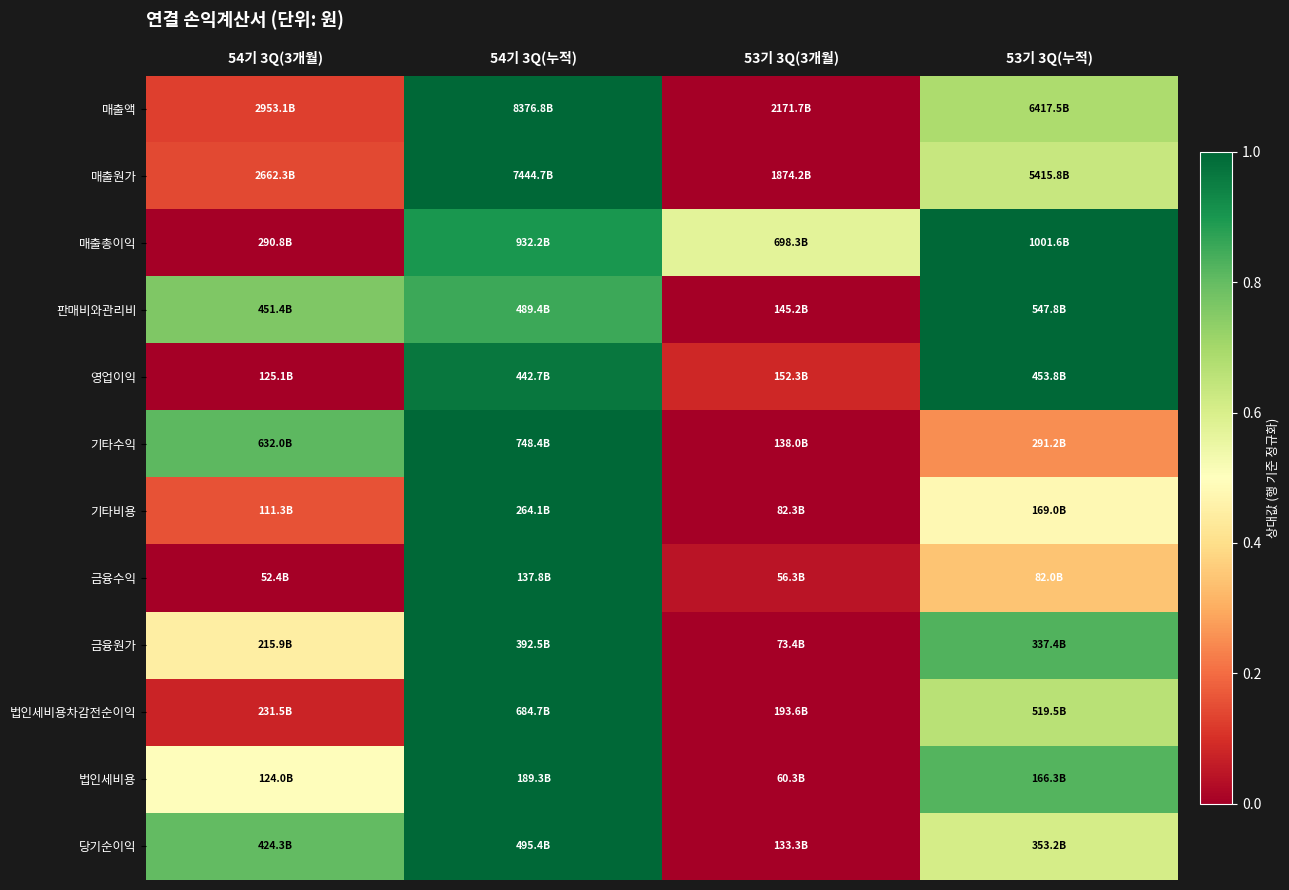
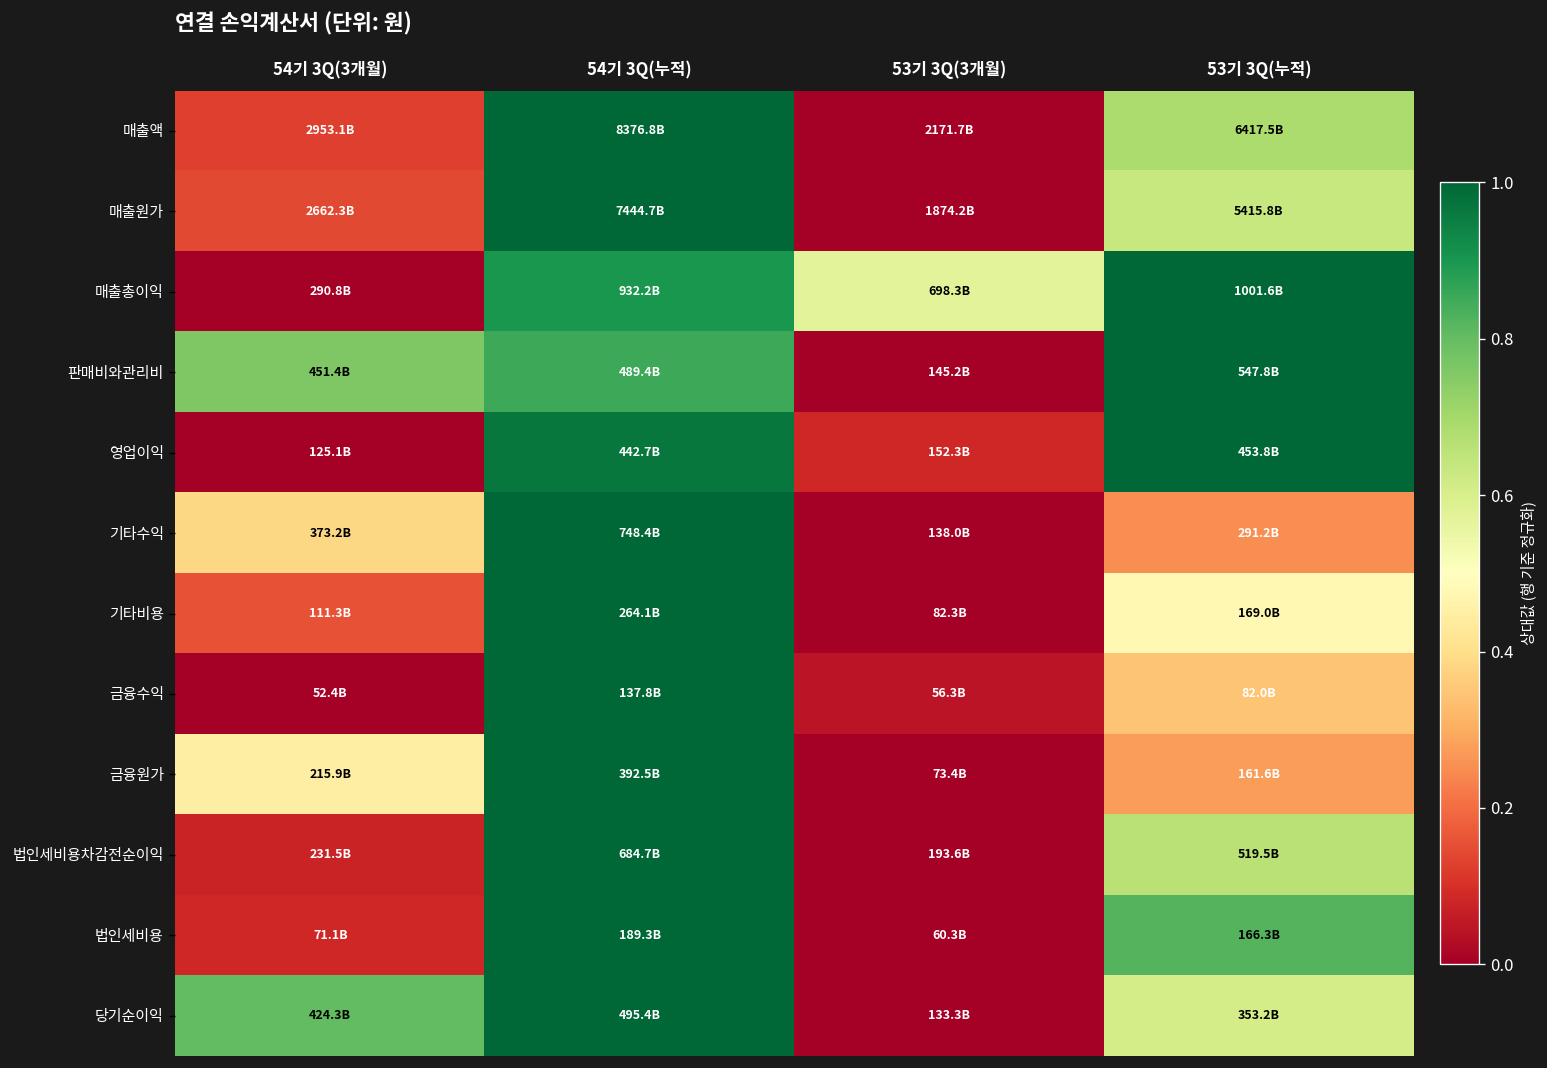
  {
    "매출액": {
      "54기 3Q(3개월)": "2953.1B",
      "54기 3Q(누적)": "8376.8B",
      "53기 3Q(3개월)": "2171.7B",
      "53기 3Q(누적)": "6417.5B"
    },
    "매출원가": {
      "54기 3Q(3개월)": "2662.3B",
      "54기 3Q(누적)": "7444.7B",
      "53기 3Q(3개월)": "1874.2B",
      "53기 3Q(누적)": "5415.8B"
    },
    "매출총이익": {
      "54기 3Q(3개월)": "290.8B",
      "54기 3Q(누적)": "932.2B",
      "53기 3Q(3개월)": "698.3B",
      "53기 3Q(누적)": "1001.6B"
    },
    "판매비와관리비": {
      "54기 3Q(3개월)": "451.4B",
      "54기 3Q(누적)": "489.4B",
      "53기 3Q(3개월)": "145.2B",
      "53기 3Q(누적)": "547.8B"
    },
    "영업이익": {
      "54기 3Q(3개월)": "125.1B",
      "54기 3Q(누적)": "442.7B",
      "53기 3Q(3개월)": "152.3B",
      "53기 3Q(누적)": "453.8B"
    },
    "기타수익": {
-     "54기 3Q(3개월)": "632.0B",
+     "54기 3Q(3개월)": "373.2B",
      "54기 3Q(누적)": "748.4B",
      "53기 3Q(3개월)": "138.0B",
      "53기 3Q(누적)": "291.2B"
    },
    "기타비용": {
      "54기 3Q(3개월)": "111.3B",
      "54기 3Q(누적)": "264.1B",
      "53기 3Q(3개월)": "82.3B",
      "53기 3Q(누적)": "169.0B"
    },
    "금융수익": {
      "54기 3Q(3개월)": "52.4B",
      "54기 3Q(누적)": "137.8B",
      "53기 3Q(3개월)": "56.3B",
      "53기 3Q(누적)": "82.0B"
    },
    "금융원가": {
      "54기 3Q(3개월)": "215.9B",
      "54기 3Q(누적)": "392.5B",
      "53기 3Q(3개월)": "73.4B",
-     "53기 3Q(누적)": "337.4B"
+     "53기 3Q(누적)": "161.6B"
    },
    "법인세비용차감전순이익": {
      "54기 3Q(3개월)": "231.5B",
      "54기 3Q(누적)": "684.7B",
      "53기 3Q(3개월)": "193.6B",
      "53기 3Q(누적)": "519.5B"
    },
    "법인세비용": {
-     "54기 3Q(3개월)": "124.0B",
+     "54기 3Q(3개월)": "71.1B",
      "54기 3Q(누적)": "189.3B",
      "53기 3Q(3개월)": "60.3B",
      "53기 3Q(누적)": "166.3B"
    },
    "당기순이익": {
      "54기 3Q(3개월)": "424.3B",
      "54기 3Q(누적)": "495.4B",
      "53기 3Q(3개월)": "133.3B",
      "53기 3Q(누적)": "353.2B"
    }
  }
